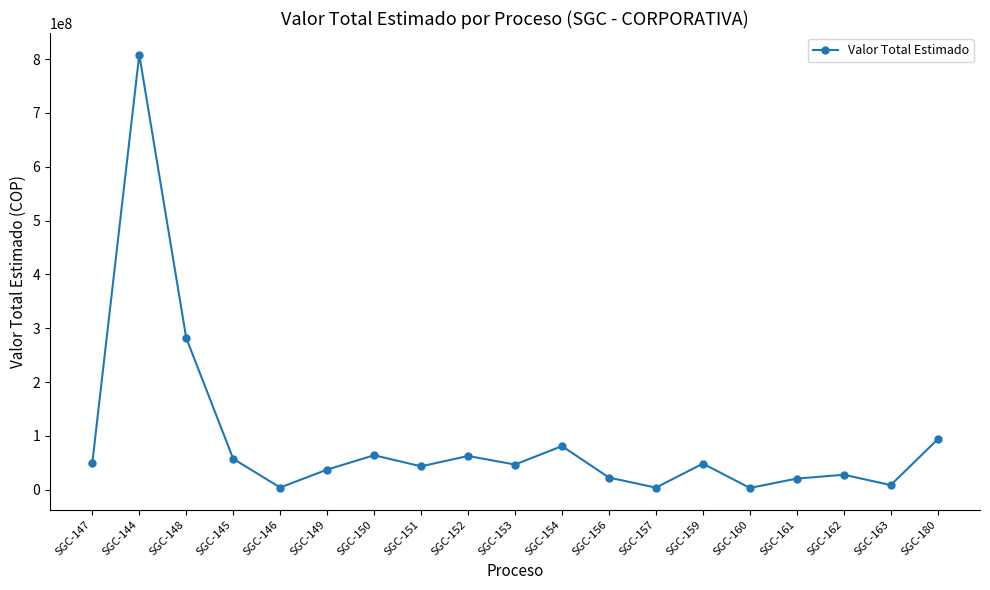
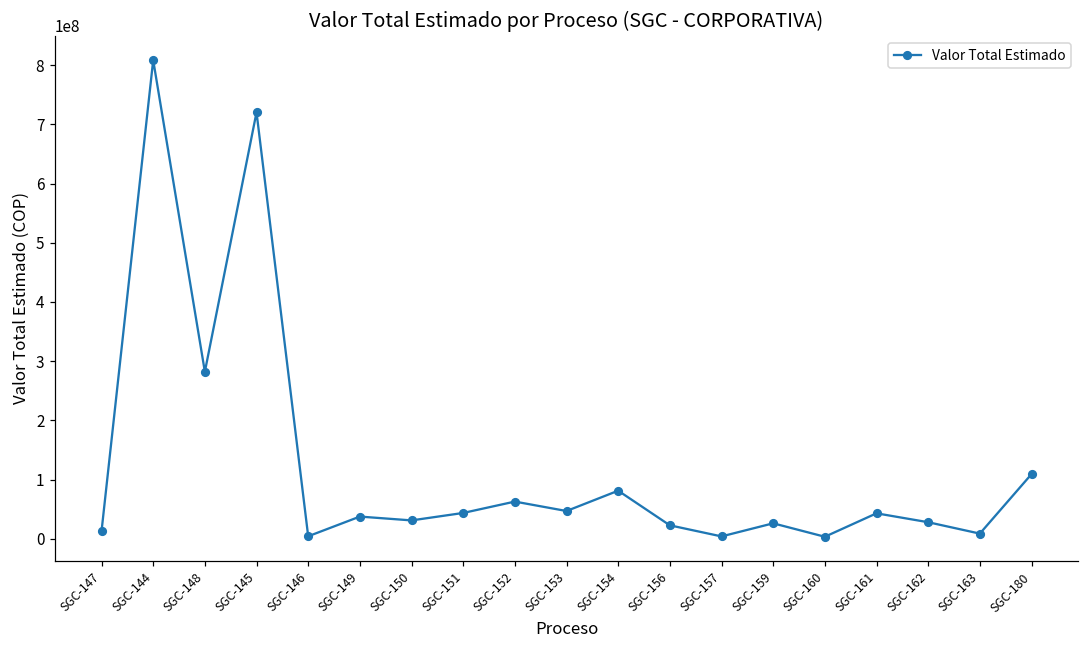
  {
-   "SGC-147": 50000000,
+   "SGC-147": 10000000,
    "SGC-144": 810000000,
    "SGC-148": 280000000,
-   "SGC-145": 60000000,
+   "SGC-145": 720000000,
    "SGC-146": 0,
    "SGC-149": 40000000,
-   "SGC-150": 60000000,
+   "SGC-150": 30000000,
    "SGC-151": 40000000,
    "SGC-152": 60000000,
    "SGC-153": 50000000,
    "SGC-154": 80000000,
    "SGC-156": 20000000,
    "SGC-157": 0,
-   "SGC-159": 50000000,
+   "SGC-159": 30000000,
    "SGC-160": 0,
-   "SGC-161": 20000000,
+   "SGC-161": 40000000,
    "SGC-162": 30000000,
    "SGC-163": 10000000,
-   "SGC-180": 90000000
+   "SGC-180": 110000000
  }
